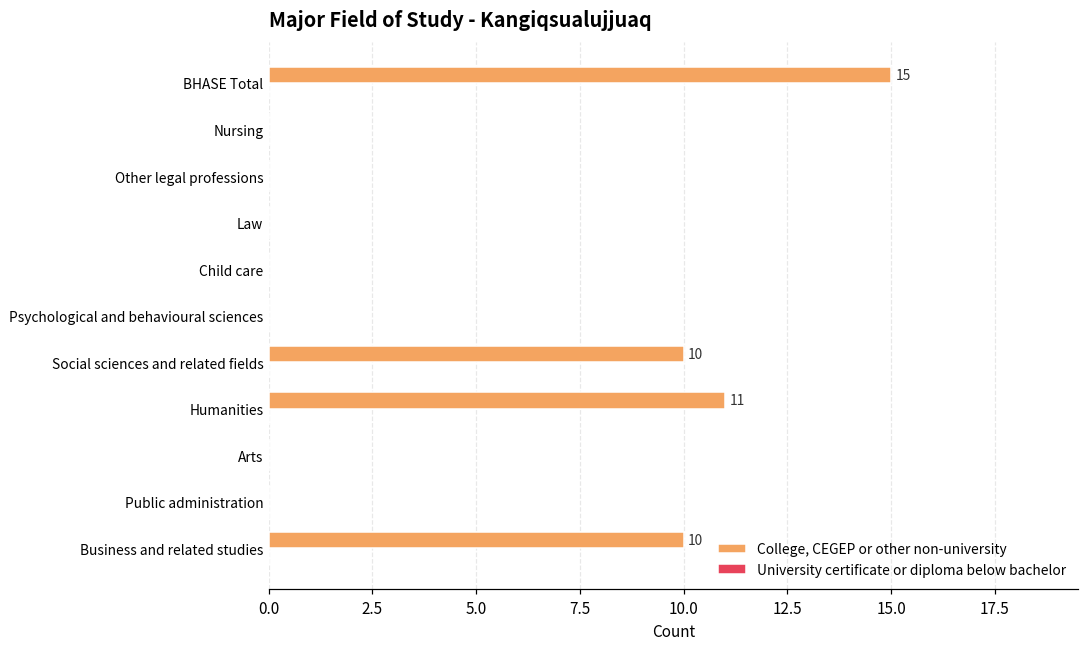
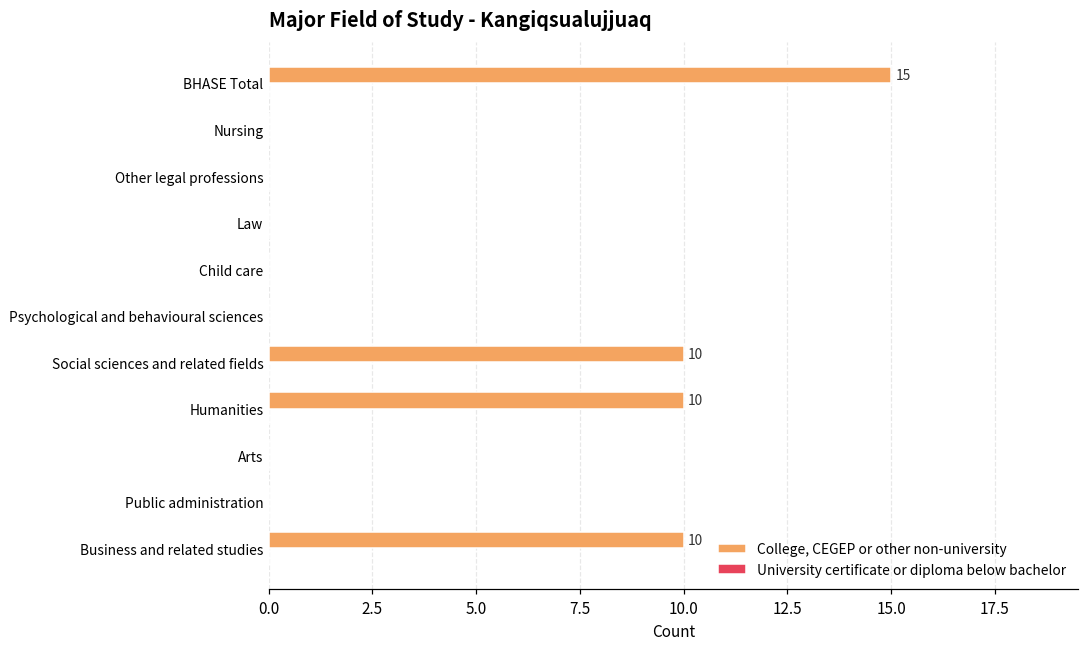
  {
    "College, CEGEP or other non-university": {
      "BHASE Total": 15,
      "Social sciences and related fields": 10,
-     "Humanities": 11,
+     "Humanities": 10,
      "Business and related studies": 10
    },
    "University certificate or diploma below bachelor": {
      "BHASE Total": 0.0,
      "Nursing": 0.0,
      "Other legal professions": 0.0,
      "Law": 0.0,
      "Child care": 0.0,
      "Psychological and behavioural sciences": 0.0,
      "Social sciences and related fields": 0.0,
      "Humanities": 0.0,
      "Arts": 0.0,
      "Public administration": 0.0,
      "Business and related studies": 0.0
    }
  }
